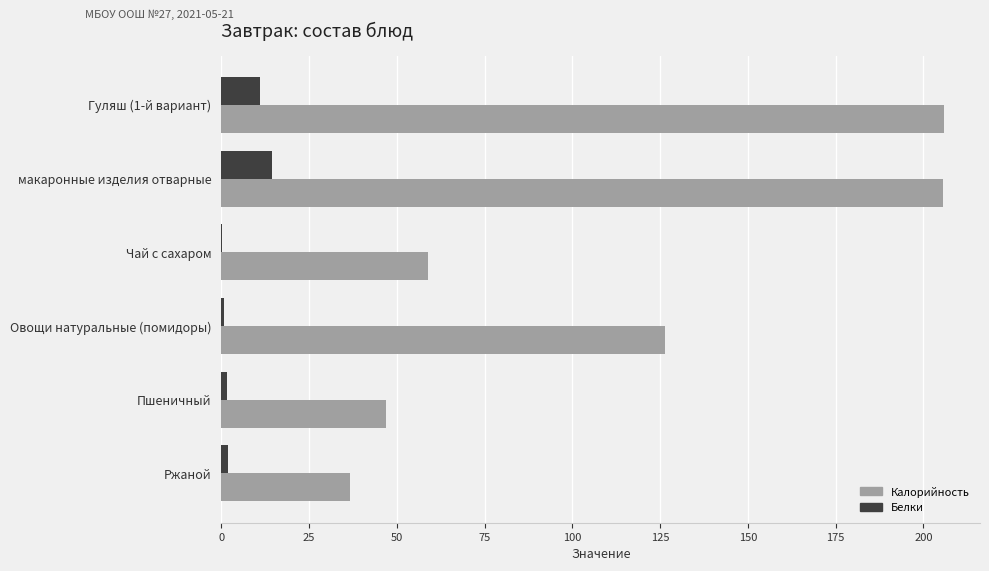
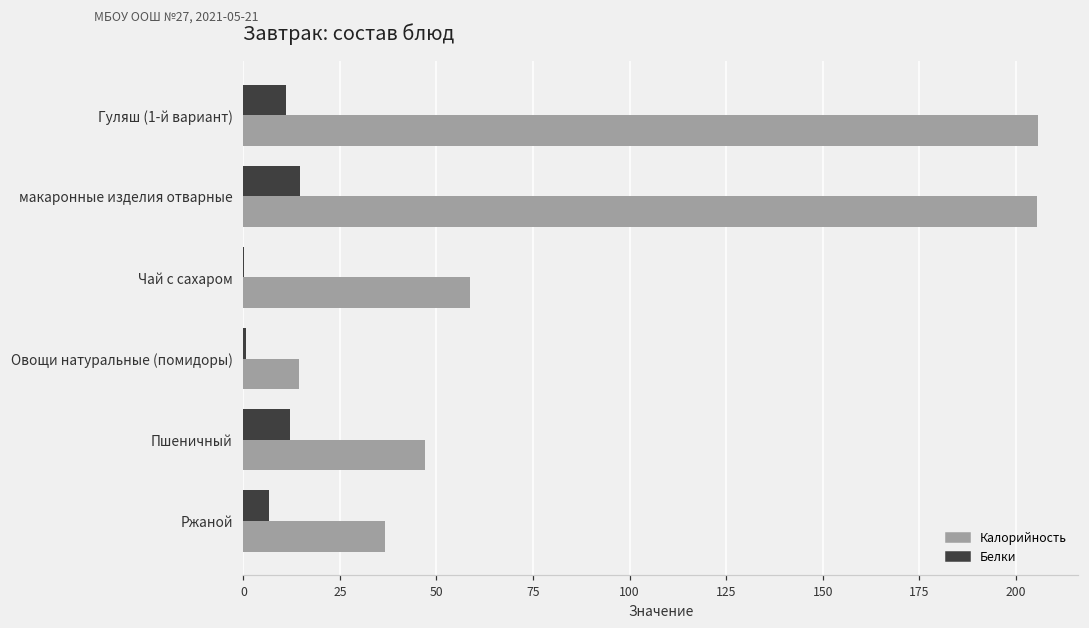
  {
    "Калорийность": {
      "Гуляш (1-й вариант)": 206,
      "макаронные изделия отварные": 206,
      "Чай с сахаром": 59,
-     "Овощи натуральные (помидоры)": 126,
+     "Овощи натуральные (помидоры)": 14,
      "Пшеничный": 47,
      "Ржаной": 37
    },
    "Белки": {
      "Гуляш (1-й вариант)": 11,
      "макаронные изделия отварные": 15,
-     "Пшеничный": 2,
-     "Ржаной": 2
+     "Пшеничный": 12,
+     "Ржаной": 7
    }
  }
